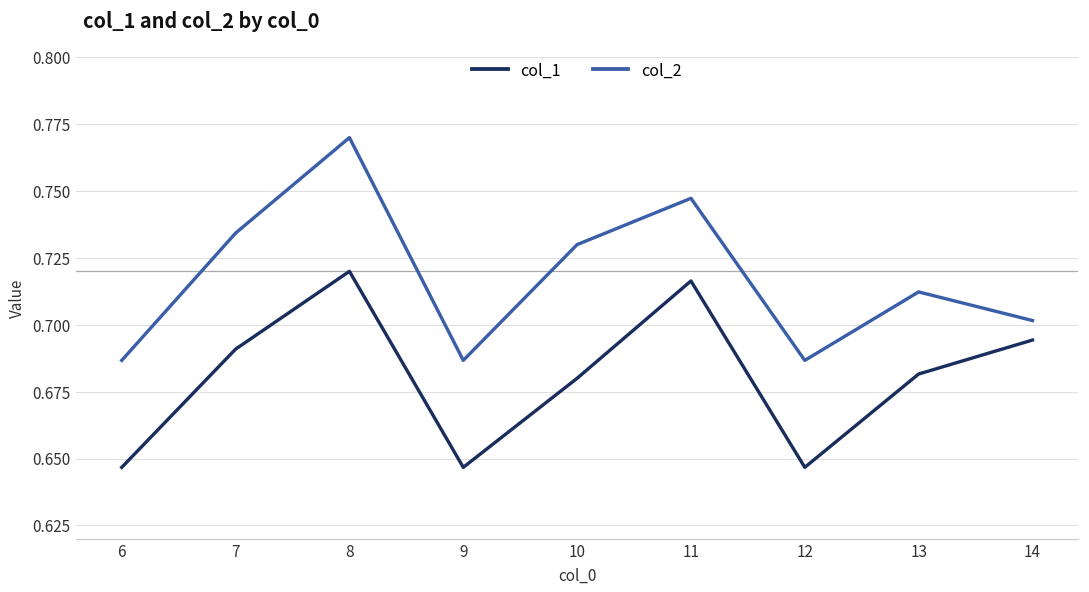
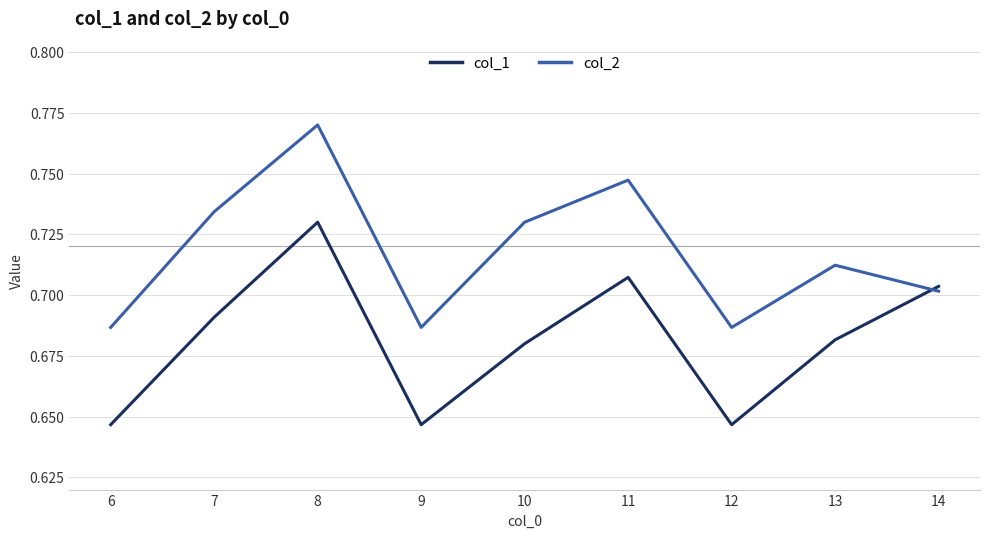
  {
    "col_1": {
      "6": 0.647,
      "7": 0.691,
-     "8": 0.72,
+     "8": 0.73,
      "9": 0.647,
      "10": 0.680,
-     "11": 0.716,
+     "11": 0.707,
      "12": 0.647,
      "13": 0.682,
-     "14": 0.694
+     "14": 0.704
    },
    "col_2": {
      "6": 0.687,
      "7": 0.734,
      "8": 0.770,
      "9": 0.687,
      "10": 0.730,
      "11": 0.747,
      "12": 0.687,
      "13": 0.712,
      "14": 0.702
    }
  }
